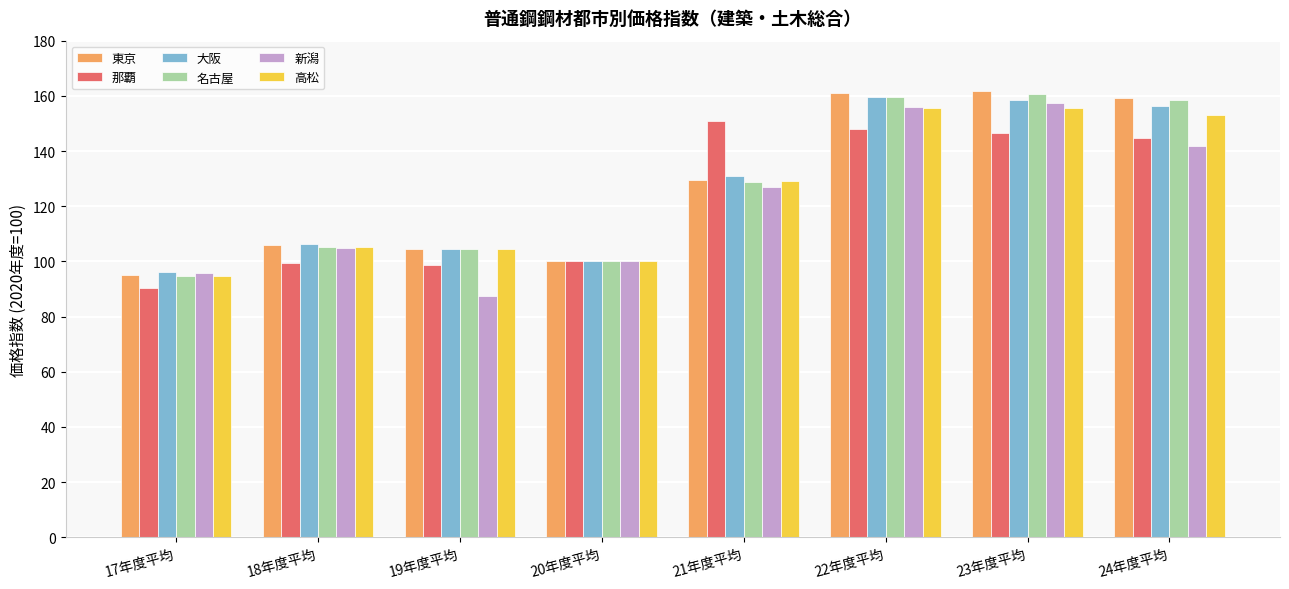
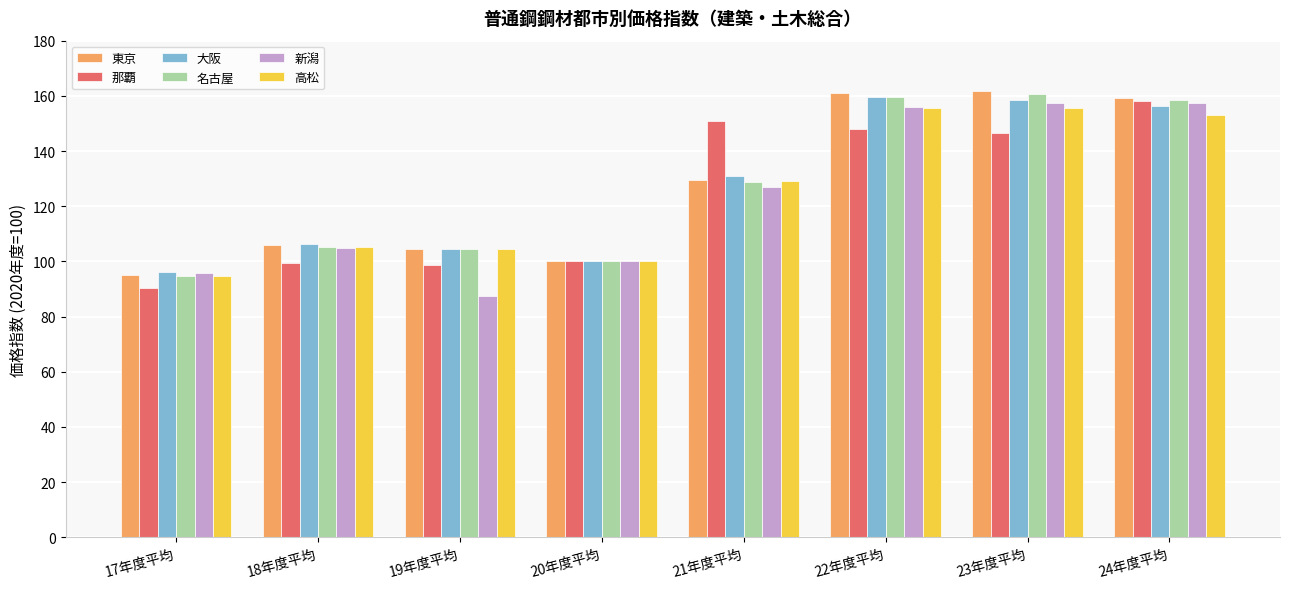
  {
    "那覇": {
      "17年度平均": 90,
      "18年度平均": 99,
      "19年度平均": 99,
      "20年度平均": 100,
      "21年度平均": 151,
      "22年度平均": 148,
      "23年度平均": 146,
-     "24年度平均": 145
+     "24年度平均": 158
    },
    "大阪": {
      "17年度平均": 96,
      "18年度平均": 106,
      "19年度平均": 104,
      "20年度平均": 100,
      "21年度平均": 131,
      "22年度平均": 160,
      "23年度平均": 158,
      "24年度平均": 156
    },
    "名古屋": {
      "17年度平均": 95,
      "18年度平均": 105,
      "19年度平均": 104,
      "20年度平均": 100,
      "21年度平均": 129,
      "22年度平均": 160,
      "23年度平均": 161,
      "24年度平均": 159
    },
    "新潟": {
      "17年度平均": 96,
      "18年度平均": 105,
      "19年度平均": 87,
      "20年度平均": 100,
      "21年度平均": 127,
      "22年度平均": 156,
      "23年度平均": 157,
-     "24年度平均": 142
+     "24年度平均": 157
    }
  }
